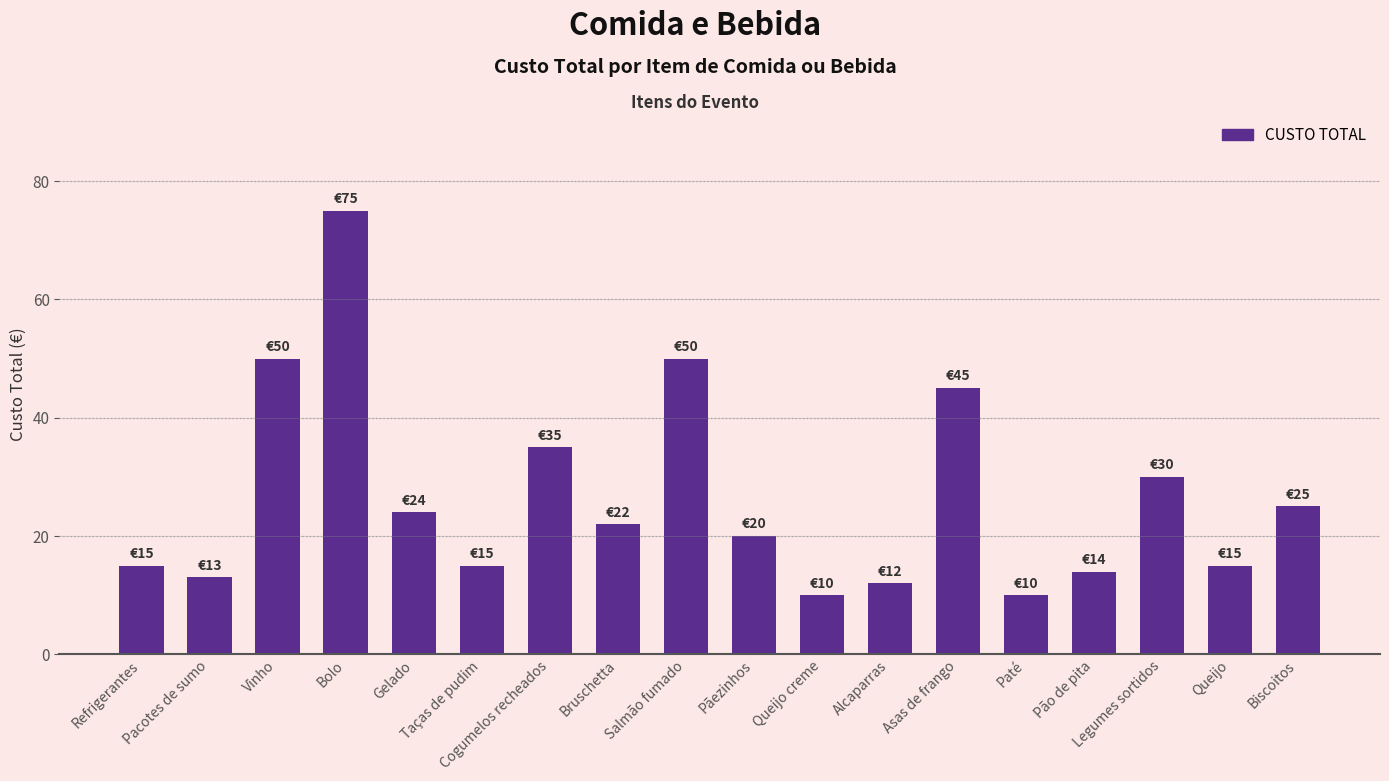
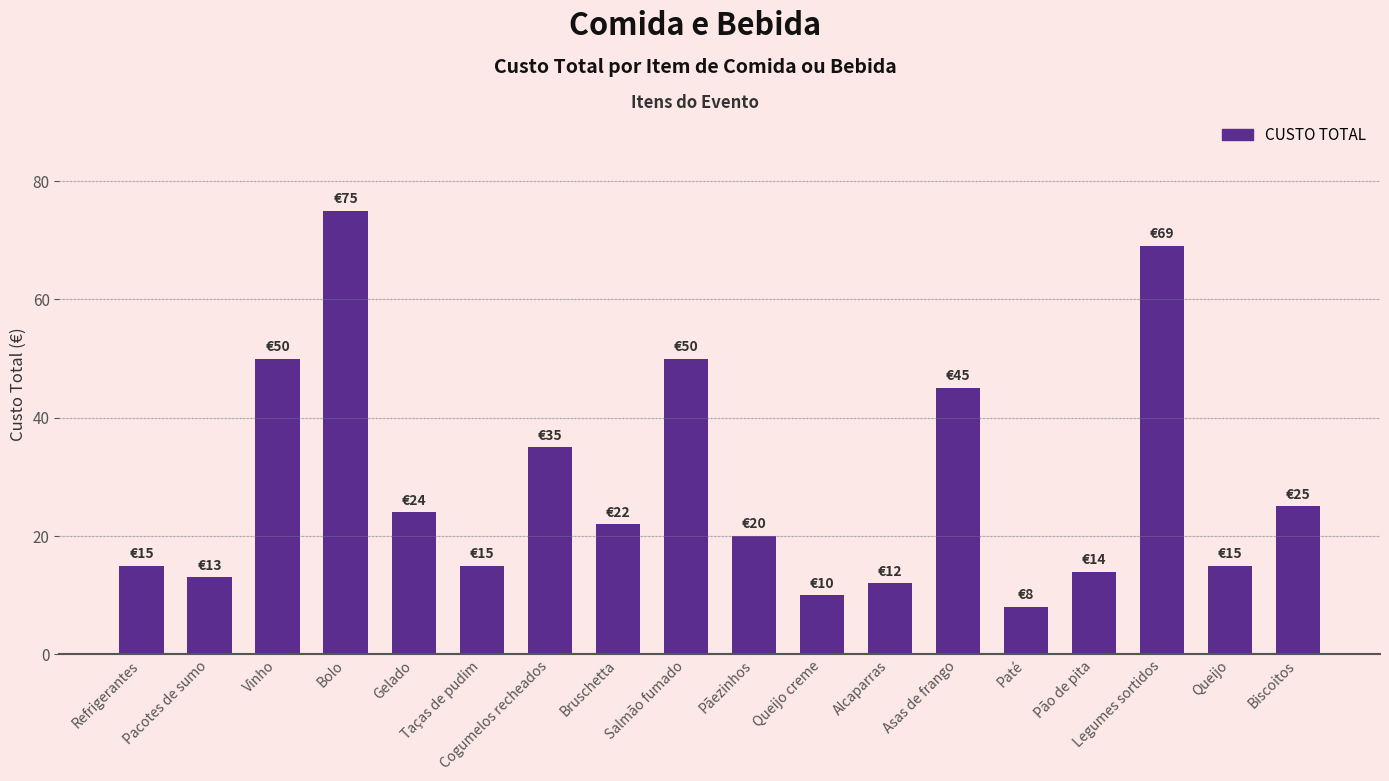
  {
    "Refrigerantes": "€15",
    "Pacotes de sumo": "€13",
    "Vinho": "€50",
    "Bolo": "€75",
    "Gelado": "€24",
    "Taças de pudim": "€15",
    "Cogumelos recheados": "€35",
    "Bruschetta": "€22",
    "Salmão fumado": "€50",
    "Pãezinhos": "€20",
    "Queijo creme": "€10",
    "Alcaparras": "€12",
    "Asas de frango": "€45",
-   "Paté": "€10",
+   "Paté": "€8",
    "Pão de pita": "€14",
-   "Legumes sortidos": "€30",
+   "Legumes sortidos": "€69",
    "Queijo": "€15",
    "Biscoitos": "€25"
  }
